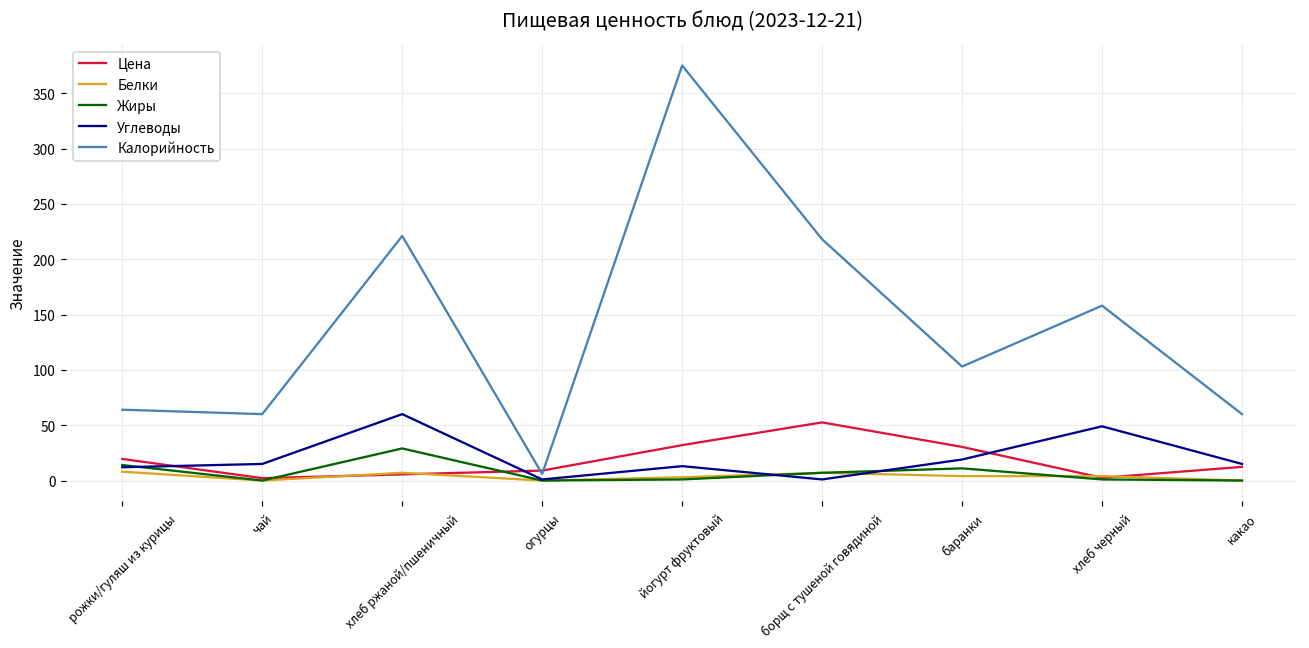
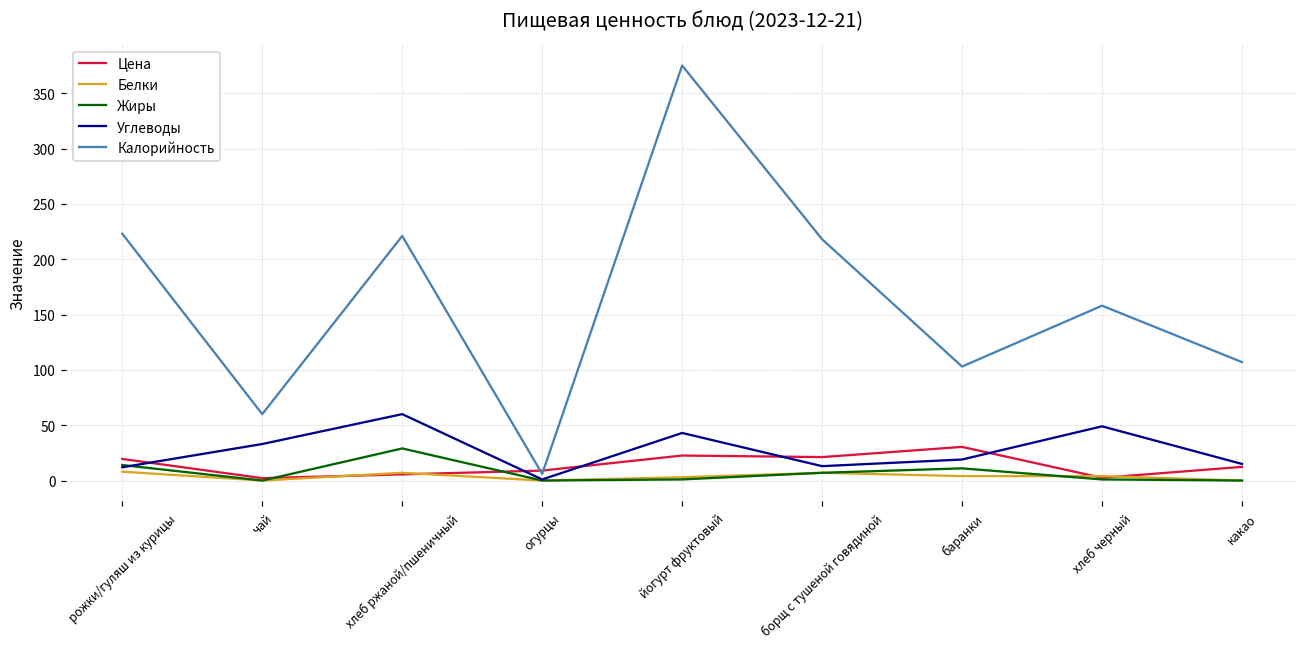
  {
    "Цена": {
      "рожки/гуляш из курицы": 20,
      "огурцы": 9,
-     "йогурт фруктовый": 32,
-     "борщ с тушеной говядиной": 53,
+     "йогурт фруктовый": 23,
+     "борщ с тушеной говядиной": 21,
      "баранки": 30,
      "какао": 12
    },
    "Белки": {
      "рожки/гуляш из курицы": 8,
      "баранки": 4
    },
    "Жиры": {
      "хлеб ржаной/пшеничный": 29,
      "баранки": 11
    },
    "Углеводы": {
-     "чай": 15,
+     "чай": 33,
      "хлеб ржаной/пшеничный": 60,
-     "йогурт фруктовый": 13,
-     "борщ с тушеной говядиной": 1,
+     "йогурт фруктовый": 43,
+     "борщ с тушеной говядиной": 13,
      "баранки": 19,
      "хлеб черный": 49,
      "какао": 15
    },
    "Калорийность": {
-     "рожки/гуляш из курицы": 64,
+     "рожки/гуляш из курицы": 223,
      "чай": 60,
      "хлеб ржаной/пшеничный": 221,
      "огурцы": 6,
      "йогурт фруктовый": 375,
      "борщ с тушеной говядиной": 218,
      "баранки": 103,
      "хлеб черный": 158,
-     "какао": 60
+     "какао": 107
    }
  }
